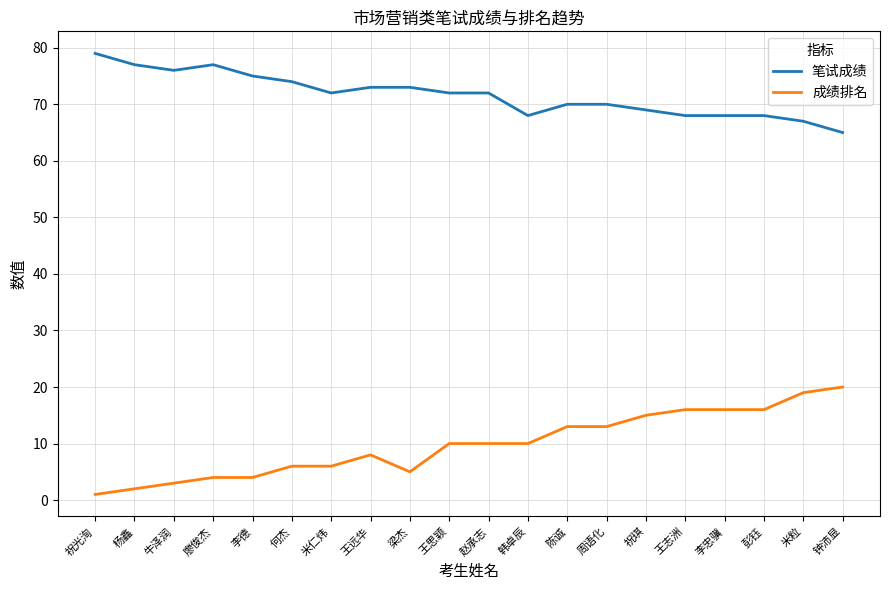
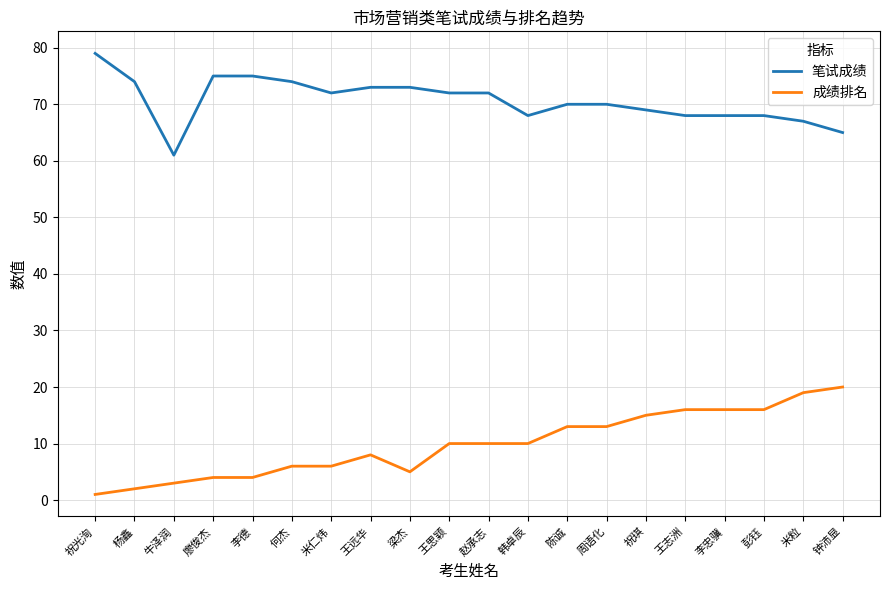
  {
    "笔试成绩": {
      "祝光洵": 79,
-     "杨鑫": 77,
-     "牛泽润": 76,
-     "廖俊杰": 77,
+     "杨鑫": 74,
+     "牛泽润": 61,
+     "廖俊杰": 75,
      "李德": 75,
      "何杰": 74,
      "米仁炜": 72,
      "王远华": 73,
      "梁杰": 73,
      "王思颖": 72,
      "赵承志": 72,
      "韩卓辰": 68,
      "陈诚": 70,
      "周语化": 70,
      "祝琪": 69,
      "王志洲": 68,
      "李忠骥": 68,
      "彭钰": 68,
      "米粒": 67,
      "钟沛显": 65
    },
    "成绩排名": {
      "祝光洵": 1,
      "杨鑫": 2,
      "牛泽润": 3,
      "廖俊杰": 4,
      "李德": 4,
      "何杰": 6,
      "米仁炜": 6,
      "王远华": 8,
      "梁杰": 5,
      "王思颖": 10,
      "赵承志": 10,
      "韩卓辰": 10,
      "陈诚": 13,
      "周语化": 13,
      "祝琪": 15,
      "王志洲": 16,
      "李忠骥": 16,
      "彭钰": 16,
      "米粒": 19,
      "钟沛显": 20
    }
  }
